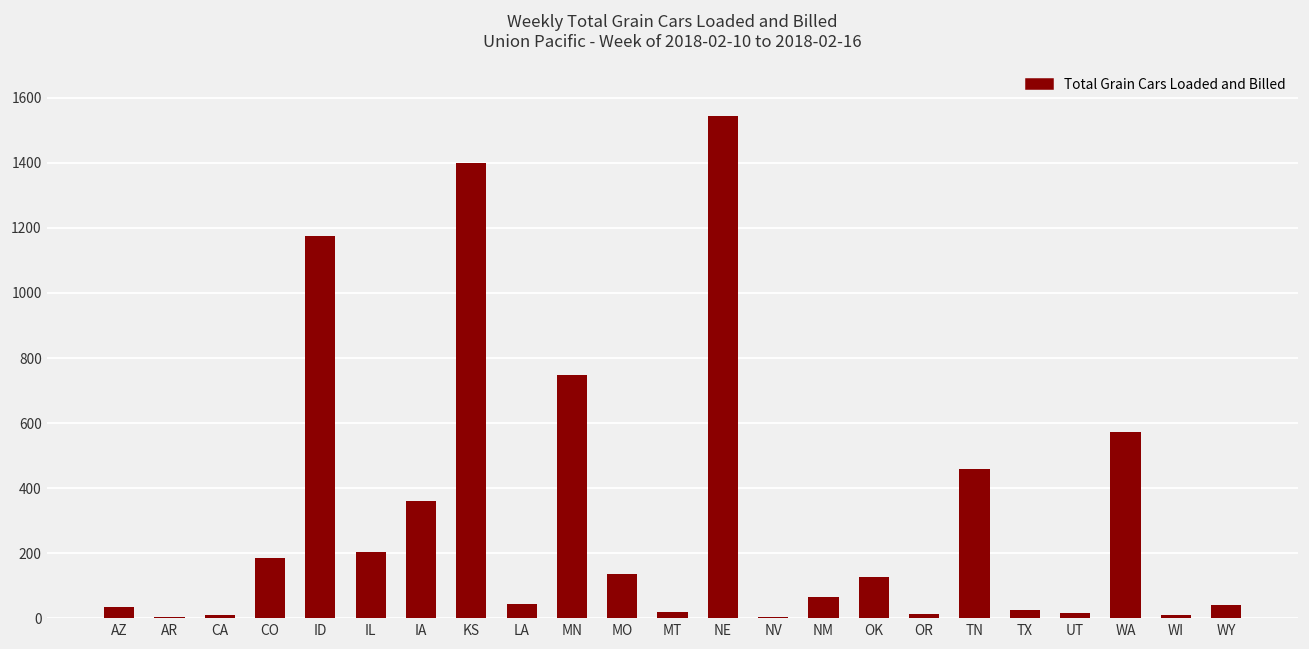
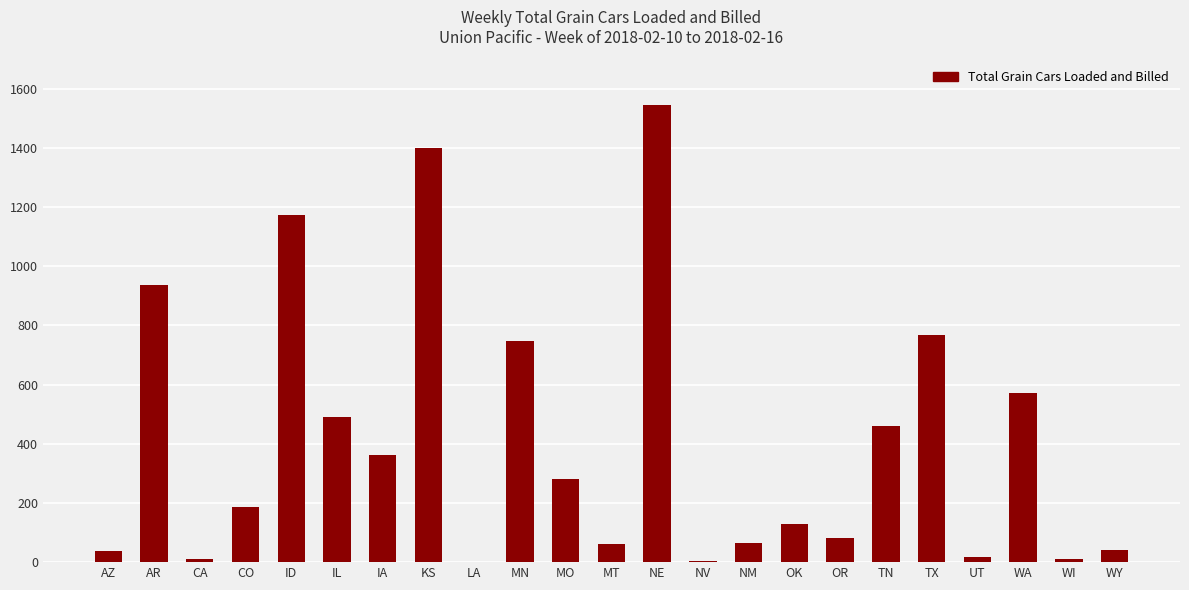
  {
    "AZ": 40,
-   "AR": 0,
+   "AR": 940,
    "CA": 10,
    "CO": 190,
    "ID": 1170,
-   "IL": 200,
+   "IL": 490,
    "IA": 360,
    "KS": 1400,
-   "LA": 50,
+   "LA": 0,
    "MN": 750,
-   "MO": 140,
-   "MT": 20,
+   "MO": 280,
+   "MT": 60,
    "NE": 1540,
    "NM": 70,
    "OK": 130,
-   "OR": 10,
+   "OR": 80,
    "TN": 460,
-   "TX": 30,
+   "TX": 770,
    "UT": 20,
    "WA": 570,
    "WI": 10,
    "WY": 40
  }
